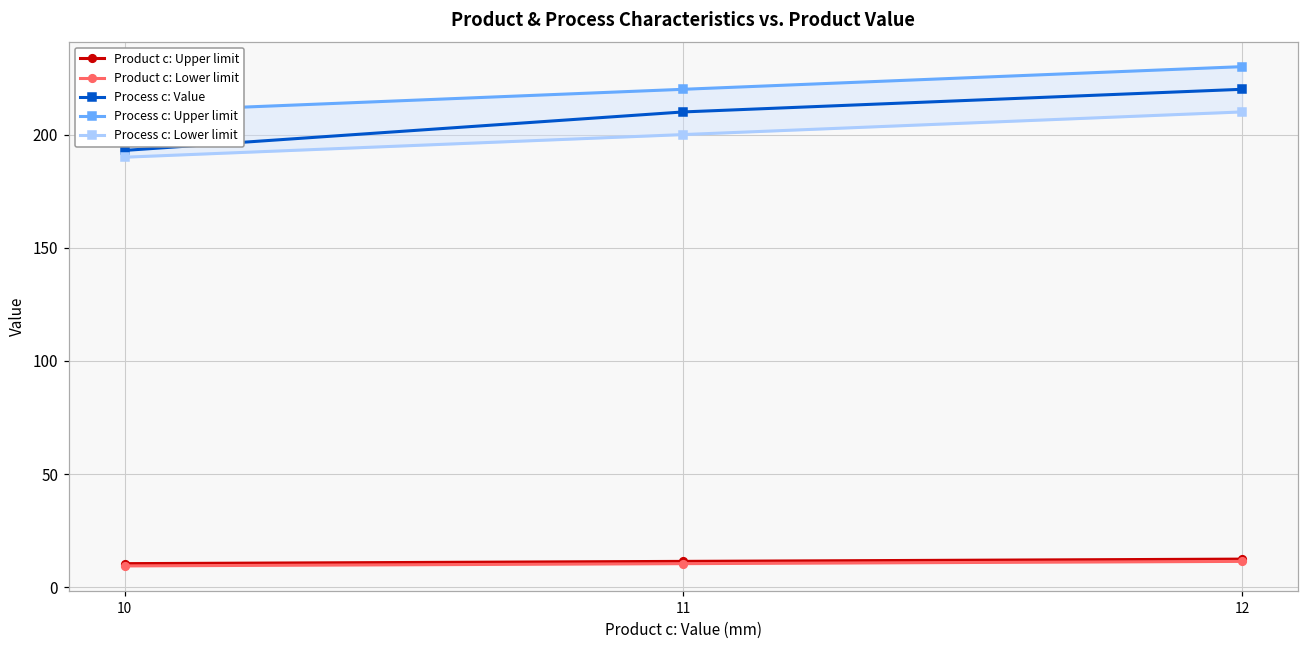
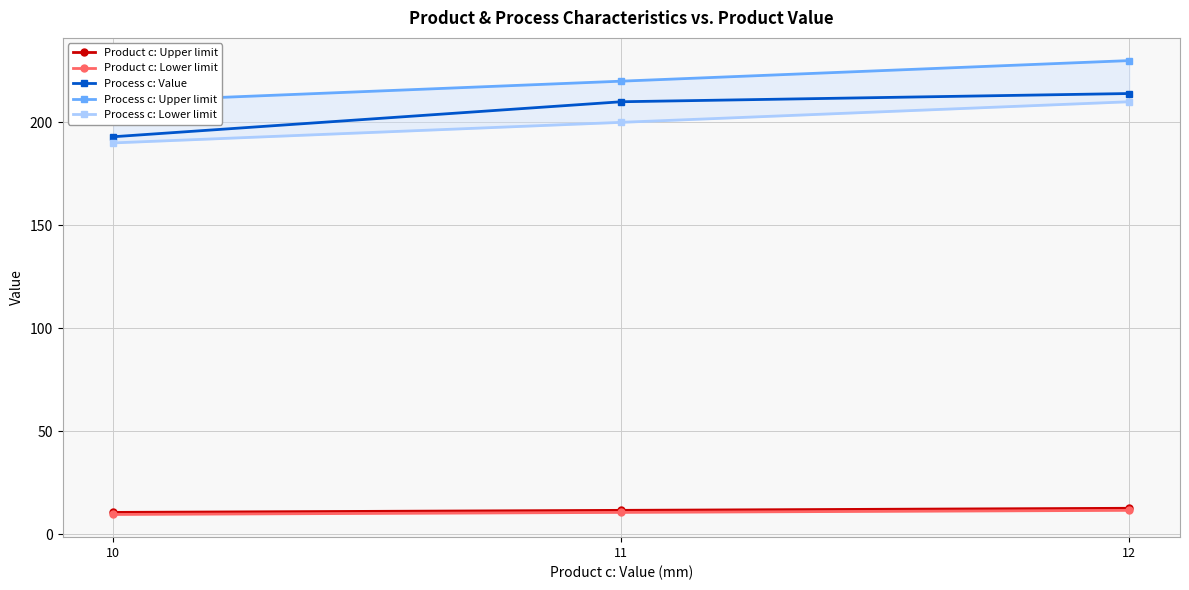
  {
    "Process c: Value": {
      "10": 193,
      "11": 210,
-     "12": 220
+     "12": 214
    },
    "Process c: Upper limit": {
      "11": 220,
      "12": 230
    },
    "Process c: Lower limit": {
      "10": 190,
      "11": 200,
      "12": 210
    }
  }
